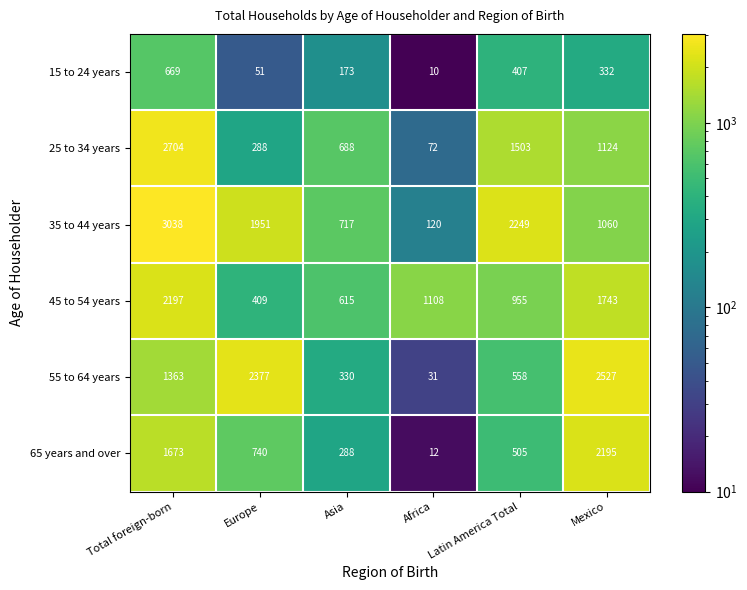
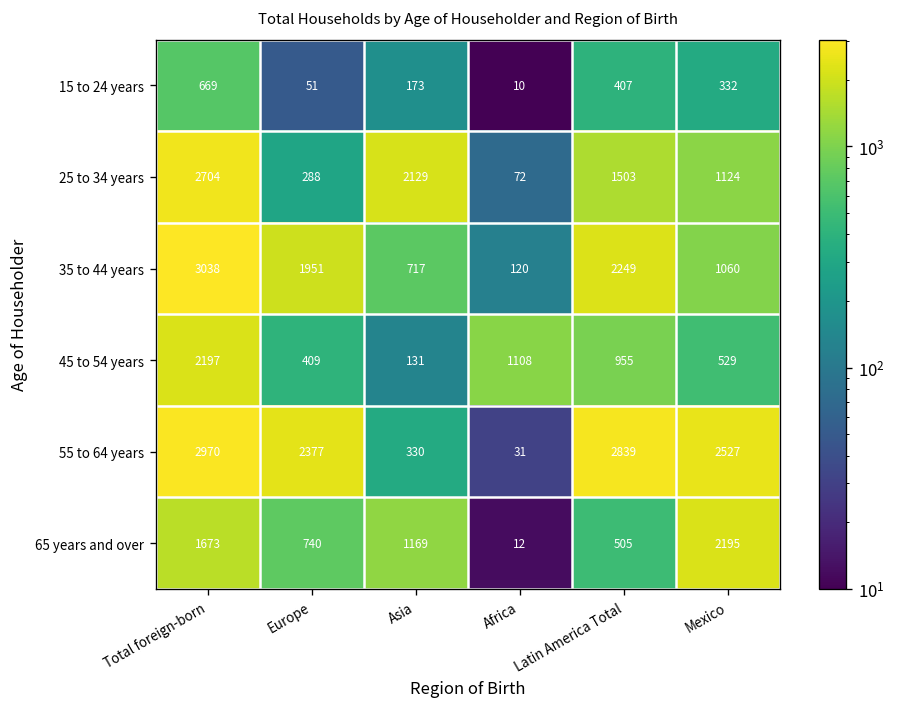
  {
    "15 to 24 years": {
      "Total foreign-born": 669,
      "Europe": 51,
      "Asia": 173,
      "Africa": 10,
      "Latin America Total": 407,
      "Mexico": 332
    },
    "25 to 34 years": {
      "Total foreign-born": 2704,
      "Europe": 288,
-     "Asia": 688,
+     "Asia": 2129,
      "Africa": 72,
      "Latin America Total": 1503,
      "Mexico": 1124
    },
    "35 to 44 years": {
      "Total foreign-born": 3038,
      "Europe": 1951,
      "Asia": 717,
      "Africa": 120,
      "Latin America Total": 2249,
      "Mexico": 1060
    },
    "45 to 54 years": {
      "Total foreign-born": 2197,
      "Europe": 409,
-     "Asia": 615,
+     "Asia": 131,
      "Africa": 1108,
      "Latin America Total": 955,
-     "Mexico": 1743
+     "Mexico": 529
    },
    "55 to 64 years": {
-     "Total foreign-born": 1363,
+     "Total foreign-born": 2970,
      "Europe": 2377,
      "Asia": 330,
      "Africa": 31,
-     "Latin America Total": 558,
+     "Latin America Total": 2839,
      "Mexico": 2527
    },
    "65 years and over": {
      "Total foreign-born": 1673,
      "Europe": 740,
-     "Asia": 288,
+     "Asia": 1169,
      "Africa": 12,
      "Latin America Total": 505,
      "Mexico": 2195
    }
  }
